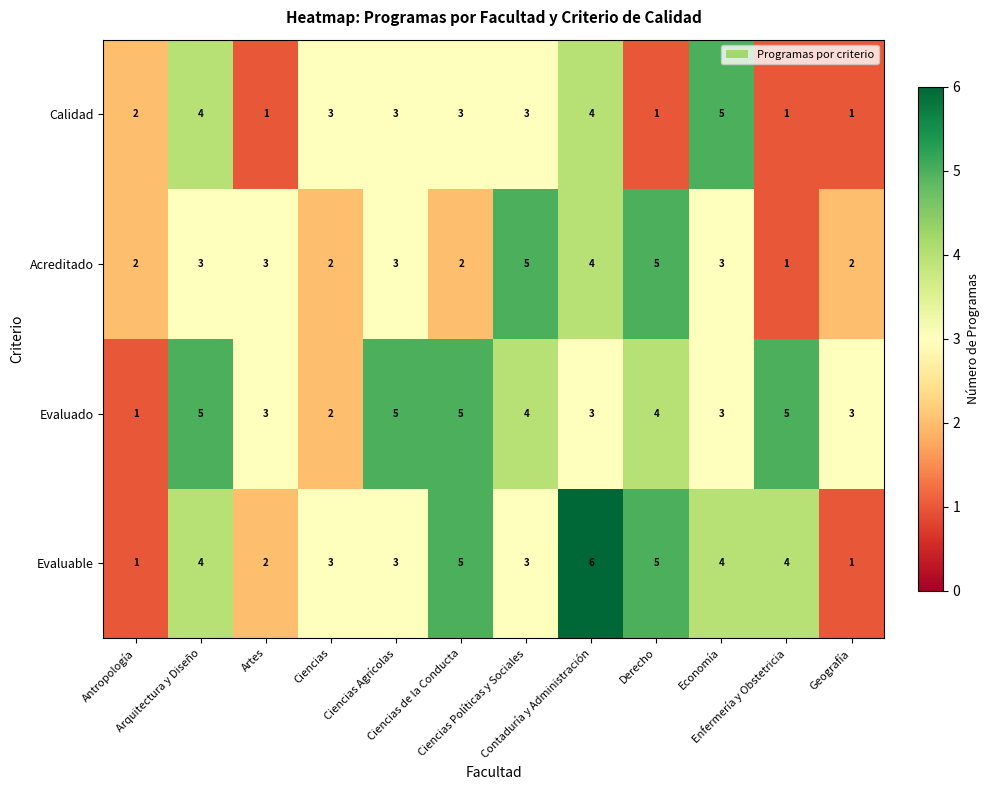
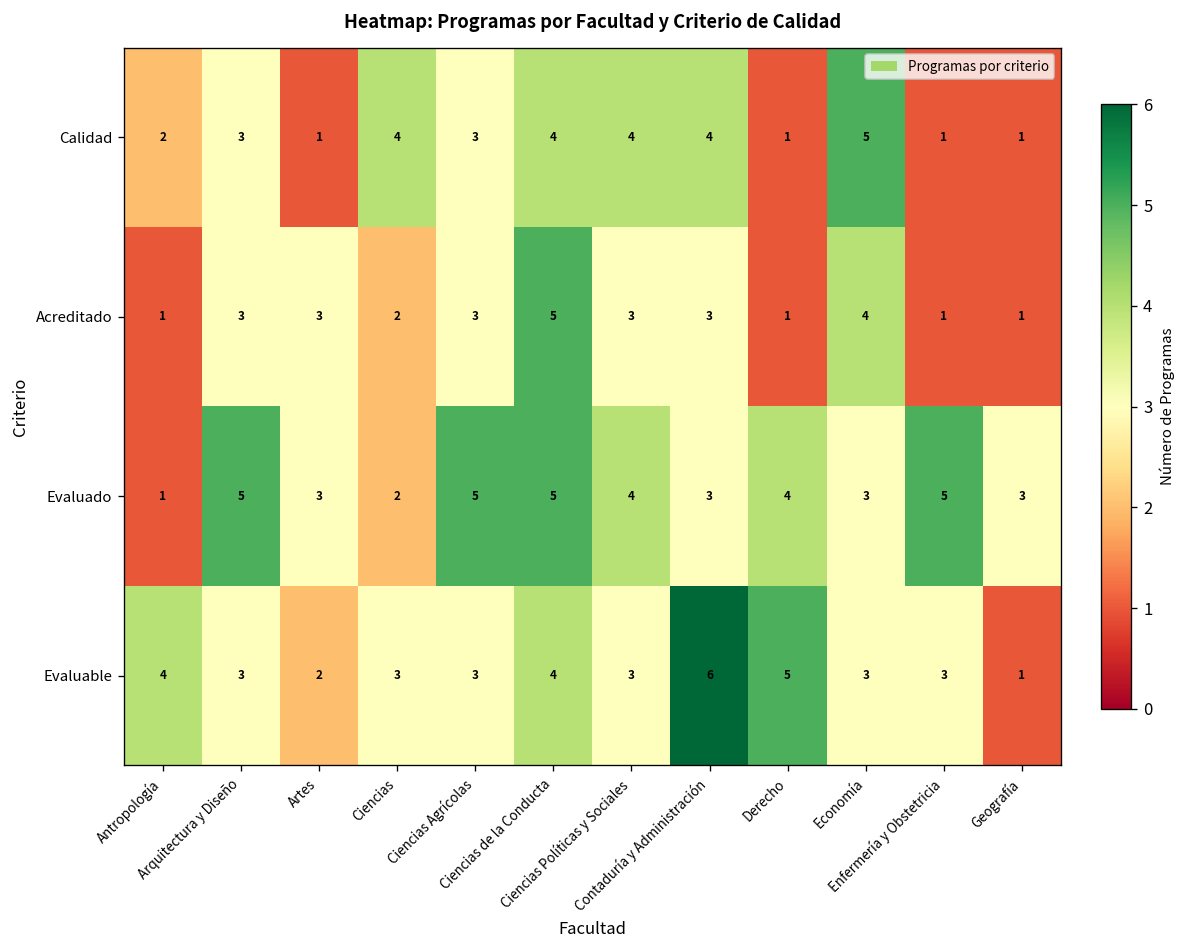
  {
    "Calidad": {
      "Antropología": 2,
-     "Arquitectura y Diseño": 4,
+     "Arquitectura y Diseño": 3,
      "Artes": 1,
-     "Ciencias": 3,
+     "Ciencias": 4,
      "Ciencias Agrícolas": 3,
-     "Ciencias de la Conducta": 3,
-     "Ciencias Políticas y Sociales": 3,
+     "Ciencias de la Conducta": 4,
+     "Ciencias Políticas y Sociales": 4,
      "Contaduría y Administración": 4,
      "Derecho": 1,
      "Economía": 5,
      "Enfermería y Obstetricia": 1,
      "Geografía": 1
    },
    "Acreditado": {
-     "Antropología": 2,
+     "Antropología": 1,
      "Arquitectura y Diseño": 3,
      "Artes": 3,
      "Ciencias": 2,
      "Ciencias Agrícolas": 3,
-     "Ciencias de la Conducta": 2,
-     "Ciencias Políticas y Sociales": 5,
-     "Contaduría y Administración": 4,
-     "Derecho": 5,
-     "Economía": 3,
+     "Ciencias de la Conducta": 5,
+     "Ciencias Políticas y Sociales": 3,
+     "Contaduría y Administración": 3,
+     "Derecho": 1,
+     "Economía": 4,
      "Enfermería y Obstetricia": 1,
-     "Geografía": 2
+     "Geografía": 1
    },
    "Evaluado": {
      "Antropología": 1,
      "Arquitectura y Diseño": 5,
      "Artes": 3,
      "Ciencias": 2,
      "Ciencias Agrícolas": 5,
      "Ciencias de la Conducta": 5,
      "Ciencias Políticas y Sociales": 4,
      "Contaduría y Administración": 3,
      "Derecho": 4,
      "Economía": 3,
      "Enfermería y Obstetricia": 5,
      "Geografía": 3
    },
    "Evaluable": {
-     "Antropología": 1,
-     "Arquitectura y Diseño": 4,
+     "Antropología": 4,
+     "Arquitectura y Diseño": 3,
      "Artes": 2,
      "Ciencias": 3,
      "Ciencias Agrícolas": 3,
-     "Ciencias de la Conducta": 5,
+     "Ciencias de la Conducta": 4,
      "Ciencias Políticas y Sociales": 3,
      "Contaduría y Administración": 6,
      "Derecho": 5,
-     "Economía": 4,
-     "Enfermería y Obstetricia": 4,
+     "Economía": 3,
+     "Enfermería y Obstetricia": 3,
      "Geografía": 1
    }
  }
